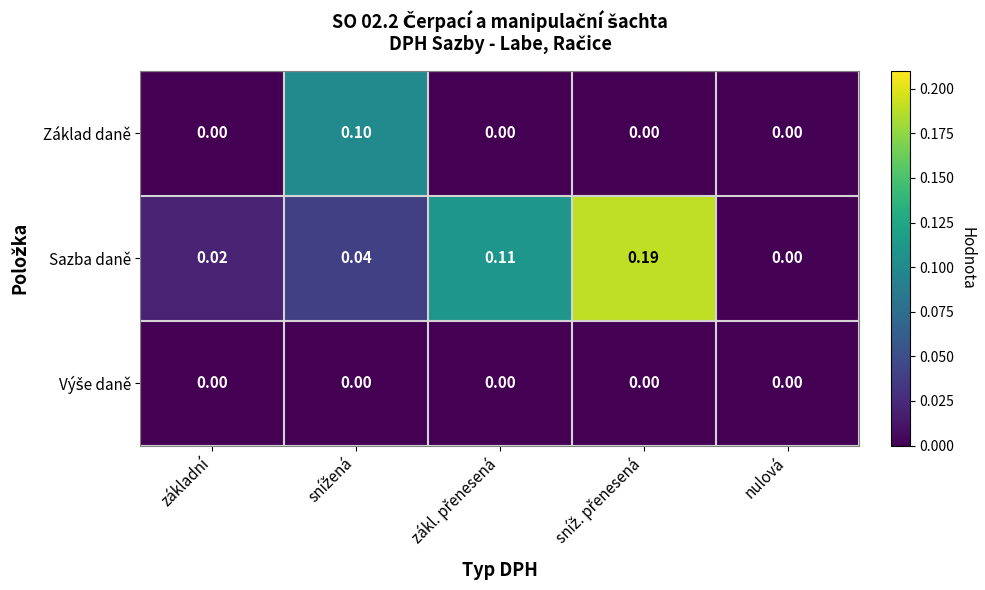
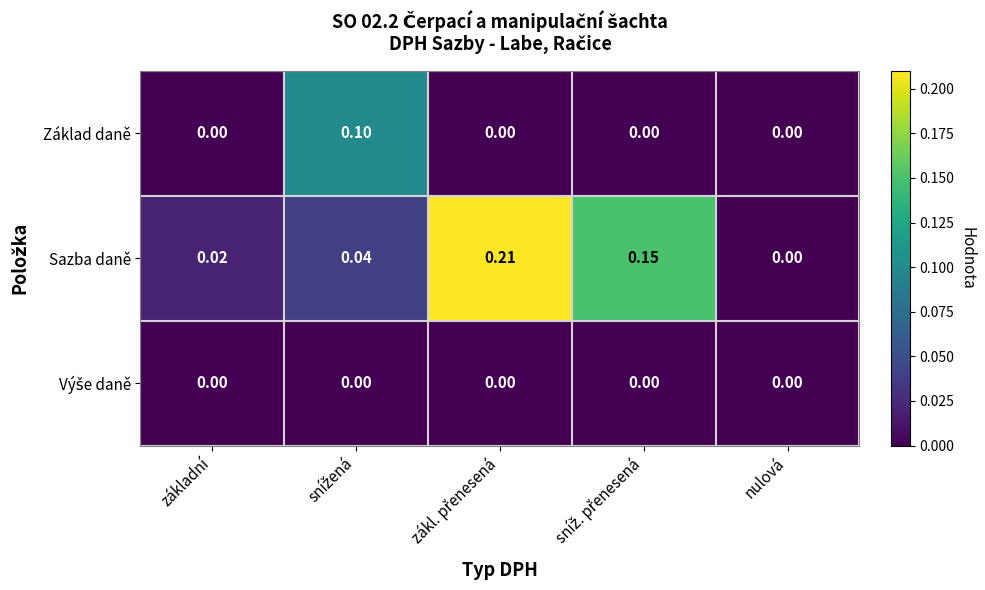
  {
    "Základ daně": {
      "základní": 0.00,
      "snížená": 0.10,
      "zákl. přenesená": 0.00,
      "sníž. přenesená": 0.00,
      "nulová": 0.00
    },
    "Sazba daně": {
      "základní": 0.02,
      "snížená": 0.04,
-     "zákl. přenesená": 0.11,
-     "sníž. přenesená": 0.19,
+     "zákl. přenesená": 0.21,
+     "sníž. přenesená": 0.15,
      "nulová": 0.00
    },
    "Výše daně": {
      "základní": 0.00,
      "snížená": 0.00,
      "zákl. přenesená": 0.00,
      "sníž. přenesená": 0.00,
      "nulová": 0.00
    }
  }
